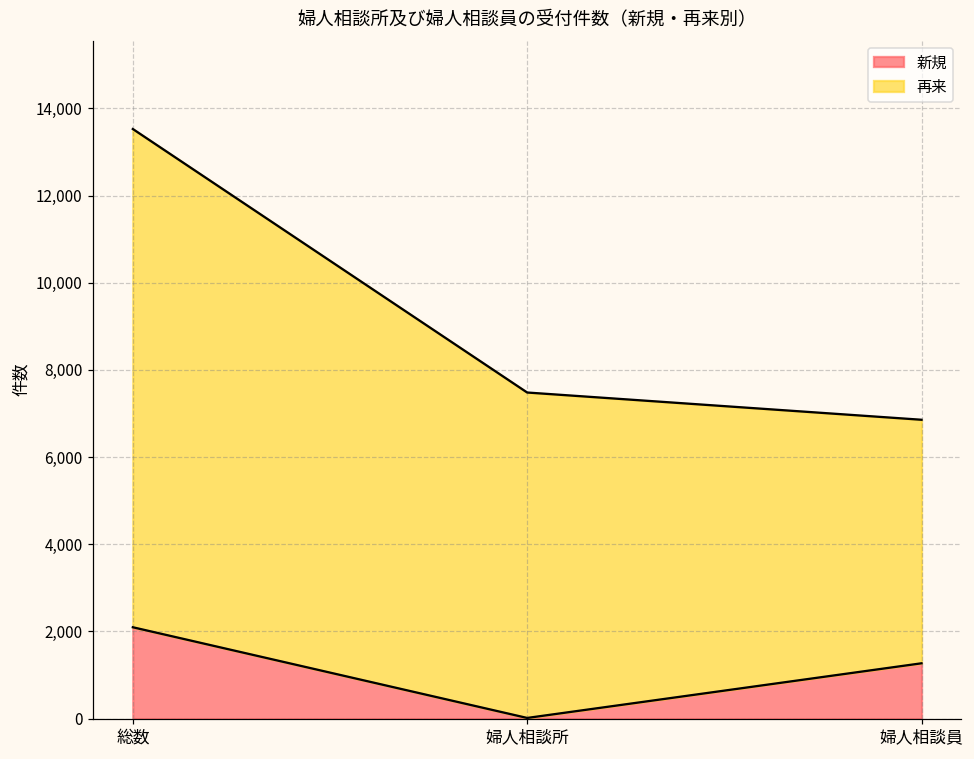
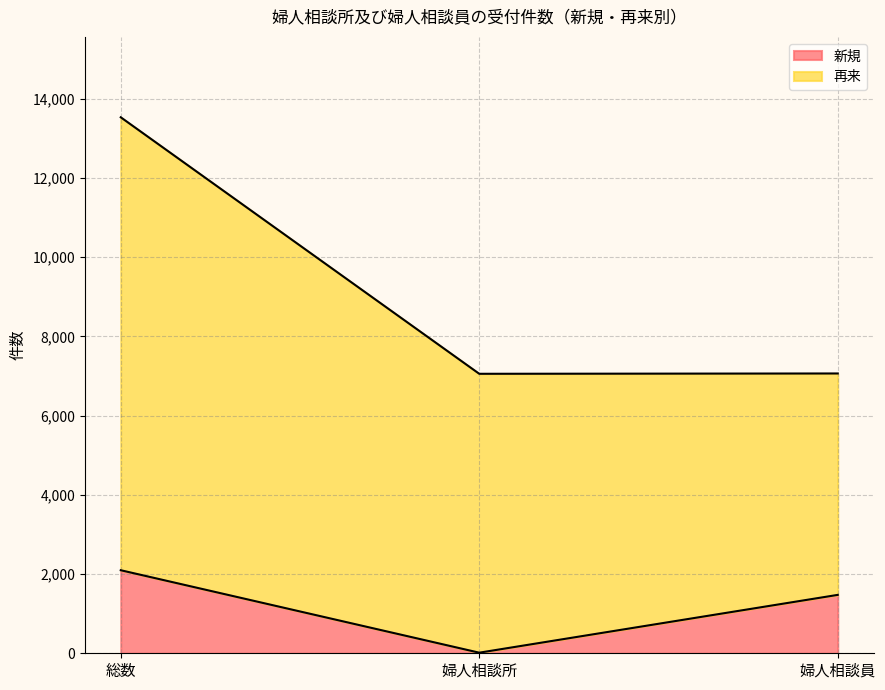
  {
    "新規": {
      "総数": "2,100",
      "婦人相談所": "0",
-     "婦人相談員": "1,300"
+     "婦人相談員": "1,500"
    },
    "再来": {
      "総数": "11,400",
-     "婦人相談所": "7,500",
+     "婦人相談所": "7,000",
      "婦人相談員": "5,600"
    }
  }
